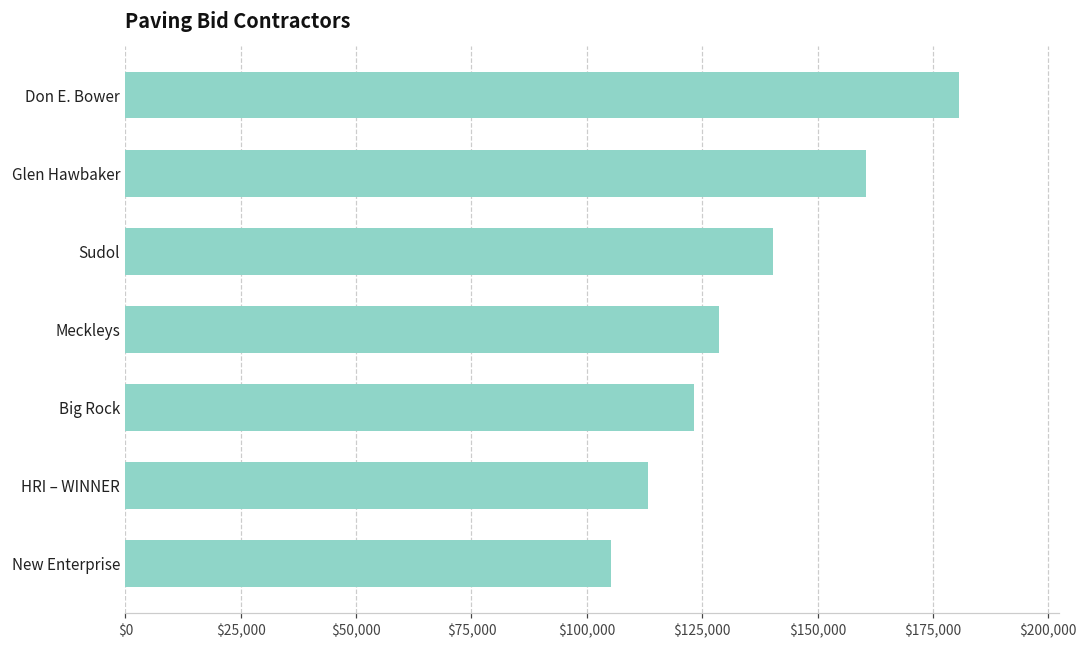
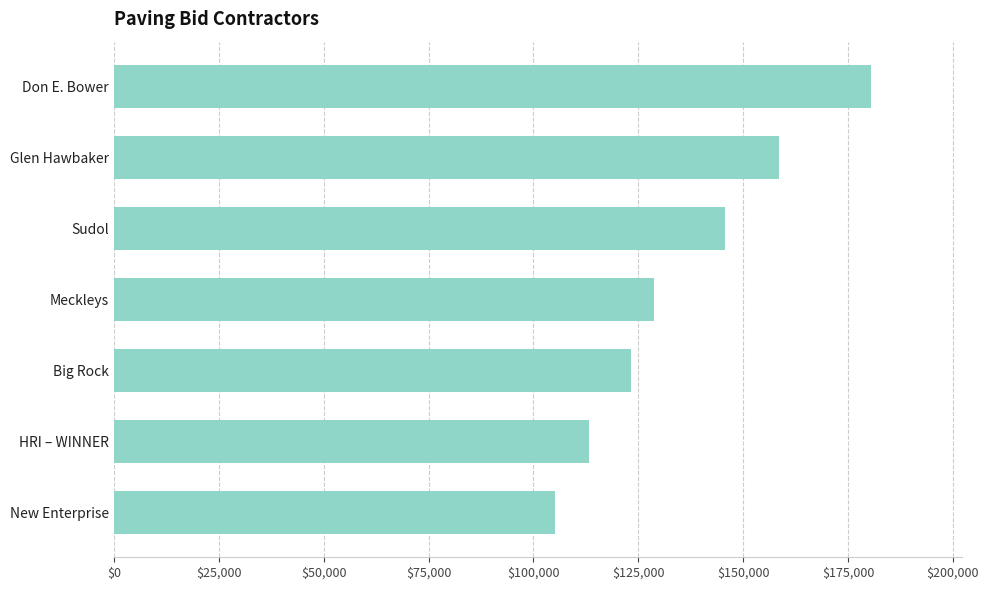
  {
    "Don E. Bower": "$181,000",
-   "Glen Hawbaker": "$161,000",
-   "Sudol": "$140,000",
+   "Glen Hawbaker": "$158,000",
+   "Sudol": "$146,000",
    "Meckleys": "$129,000",
    "Big Rock": "$123,000",
    "HRI – WINNER": "$113,000",
    "New Enterprise": "$105,000"
  }
